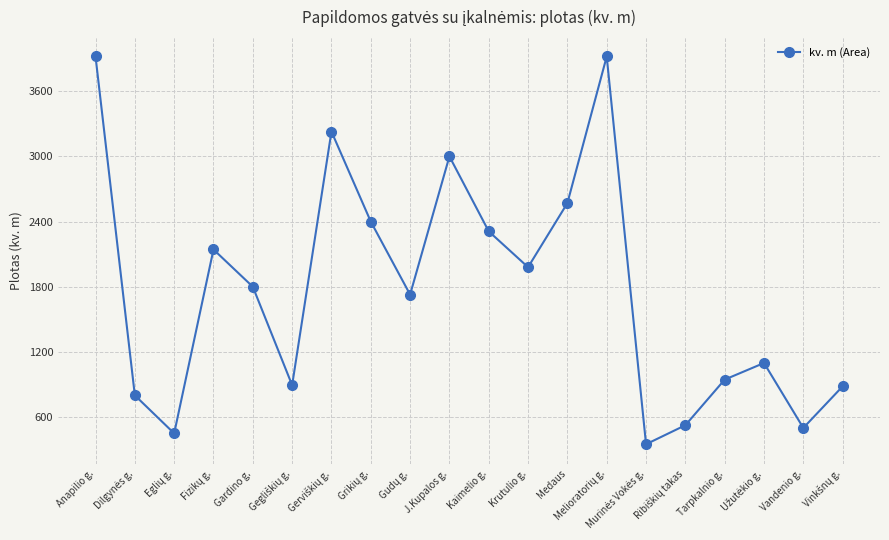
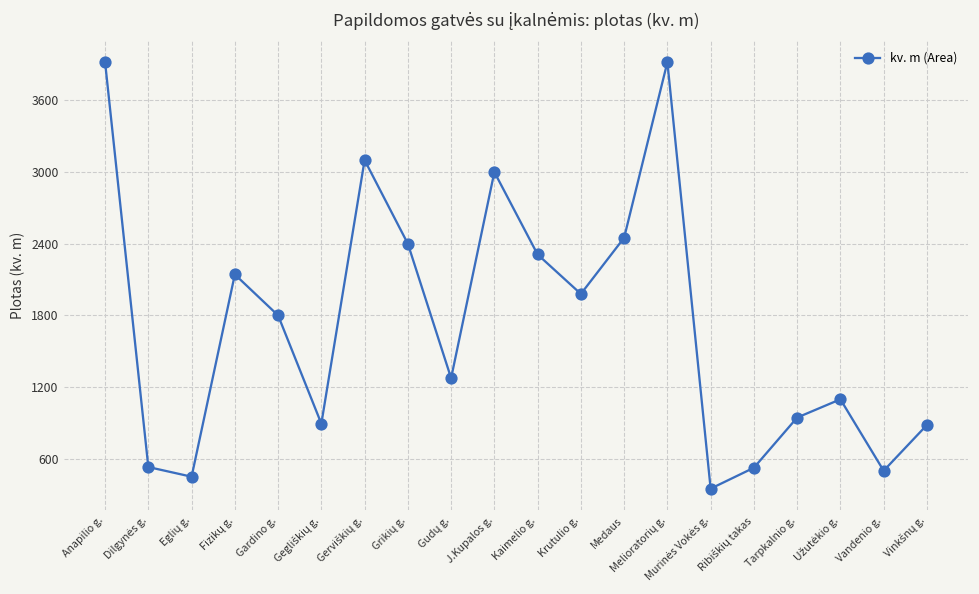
  {
    "Anapilio g.": 3920,
-   "Dilgynės g.": 800,
+   "Dilgynės g.": 530,
    "Eglių g.": 450,
    "Fizikų g.": 2140,
    "Gardino g.": 1800,
    "Gegliškių g.": 890,
-   "Gerviškių g.": 3230,
+   "Gerviškių g.": 3100,
    "Grikių g.": 2400,
-   "Gudų g.": 1730,
+   "Gudų g.": 1280,
    "J.Kupalos g.": 3000,
    "Kaimelio g.": 2310,
    "Krutulio g.": 1980,
-   "Medaus": 2570,
+   "Medaus": 2450,
    "Melioratorių g.": 3920,
    "Murinės Vokės g.": 350,
    "Ribiškių takas": 530,
    "Tarpkalnio g.": 950,
    "Užutėkio g.": 1100,
    "Vandenio g.": 500,
    "Vinkšnų g.": 880
  }
